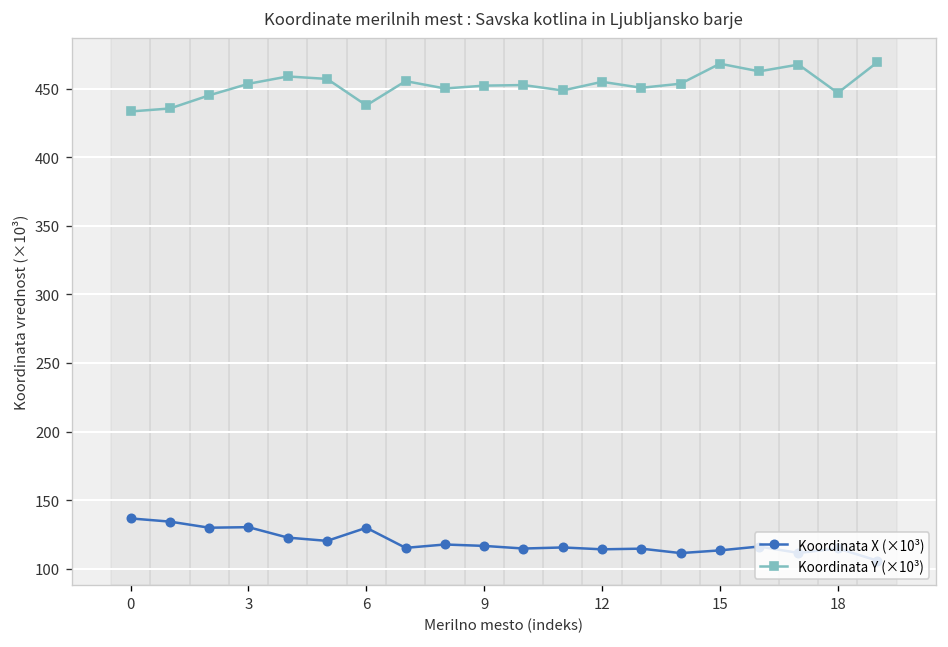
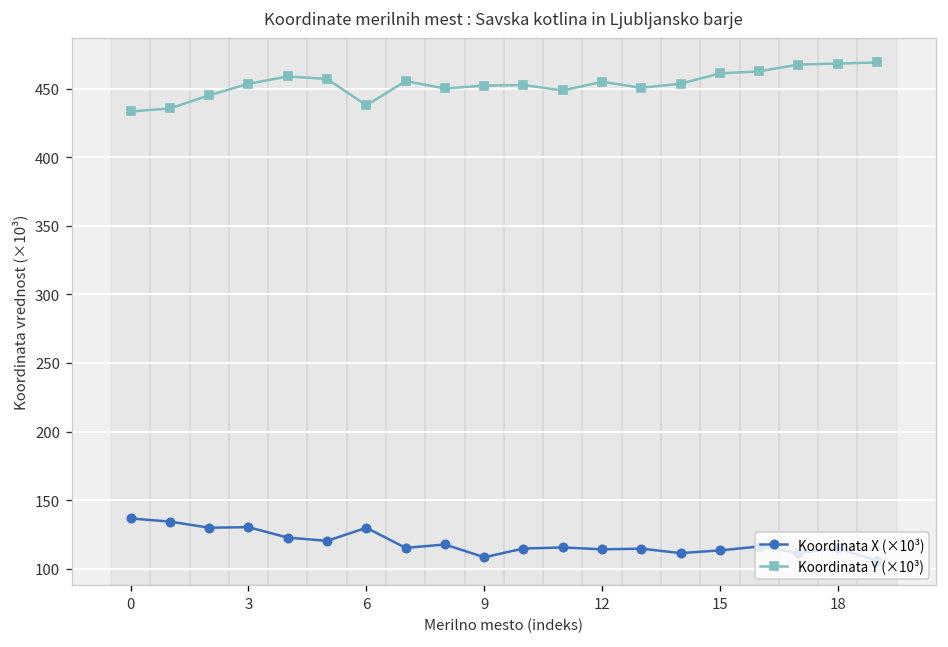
  {
    "Koordinata X (×10³)": {
      "0": 137,
      "3": 130,
      "6": 130,
-     "9": 117,
+     "9": 108,
      "12": 114,
      "15": 113
    },
    "Koordinata Y (×10³)": {
      "0": 433,
      "3": 454,
      "6": 438,
      "9": 452,
      "12": 455,
-     "15": 468,
-     "18": 447
+     "15": 461,
+     "18": 468
    }
  }
